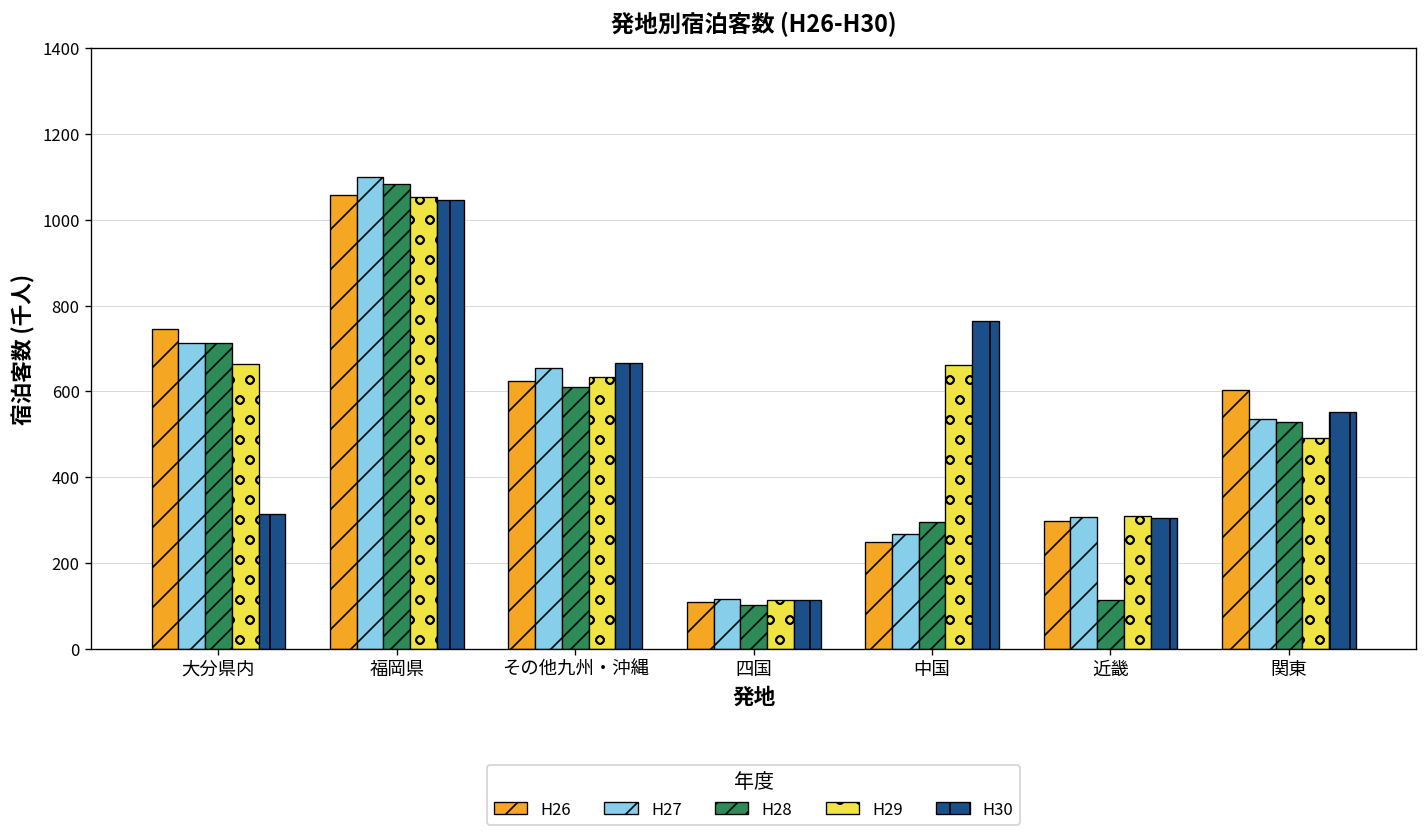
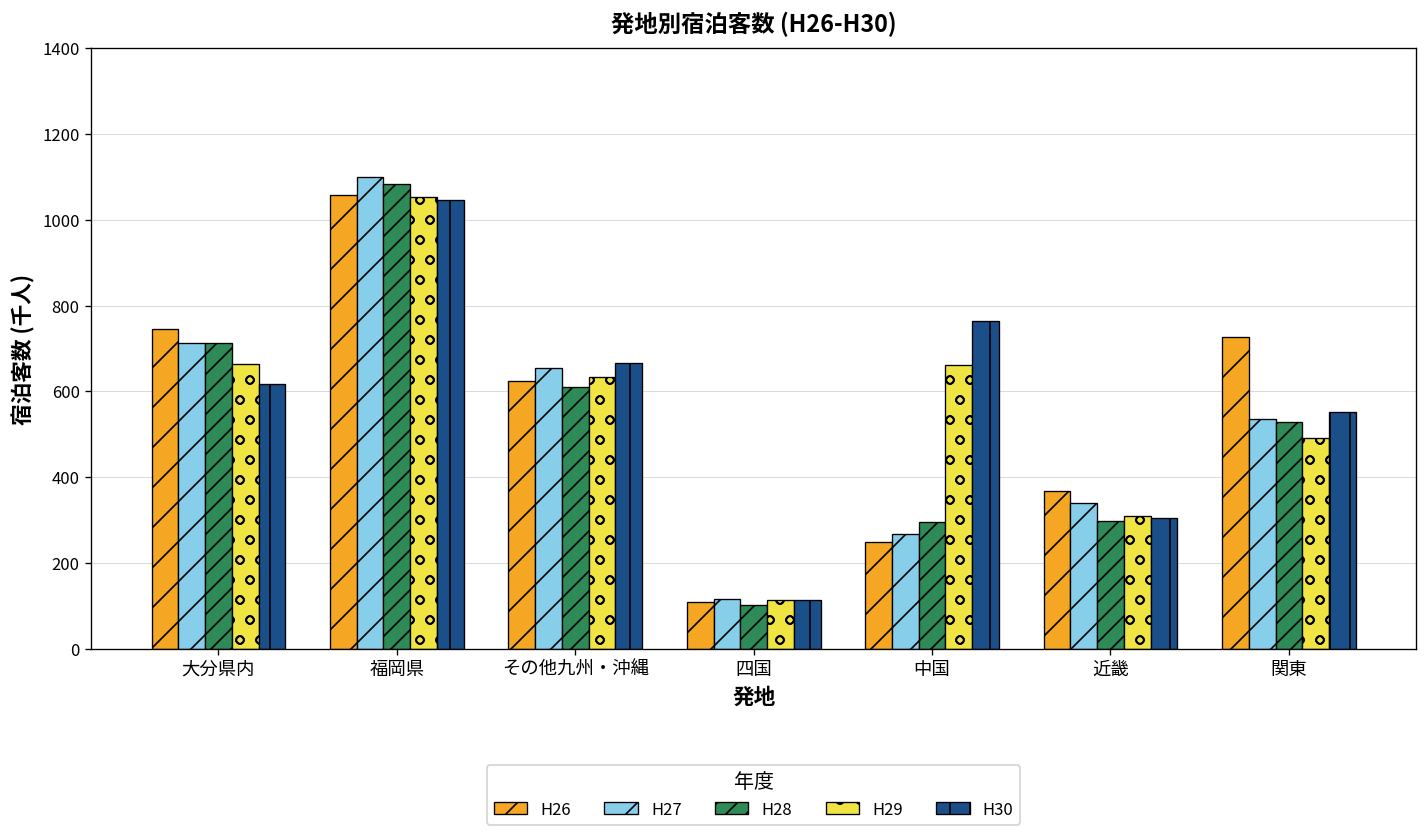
  {
    "H26": {
      "大分県内": 750,
      "福岡県": 1060,
      "その他九州・沖縄": 620,
      "四国": 110,
      "中国": 250,
-     "近畿": 300,
-     "関東": 600
+     "近畿": 370,
+     "関東": 730
    },
    "H27": {
      "大分県内": 710,
      "福岡県": 1100,
      "その他九州・沖縄": 650,
      "四国": 120,
      "中国": 270,
-     "近畿": 310,
+     "近畿": 340,
      "関東": 540
    },
    "H28": {
      "大分県内": 710,
      "福岡県": 1080,
      "その他九州・沖縄": 610,
      "四国": 100,
      "中国": 300,
-     "近畿": 110,
+     "近畿": 300,
      "関東": 530
    },
    "H29": {
      "大分県内": 670,
      "福岡県": 1050,
      "その他九州・沖縄": 630,
      "四国": 110,
      "中国": 660,
      "近畿": 310,
      "関東": 490
    },
    "H30": {
-     "大分県内": 320,
+     "大分県内": 620,
      "福岡県": 1050,
      "その他九州・沖縄": 670,
      "四国": 110,
      "中国": 760,
      "近畿": 310,
      "関東": 550
    }
  }
